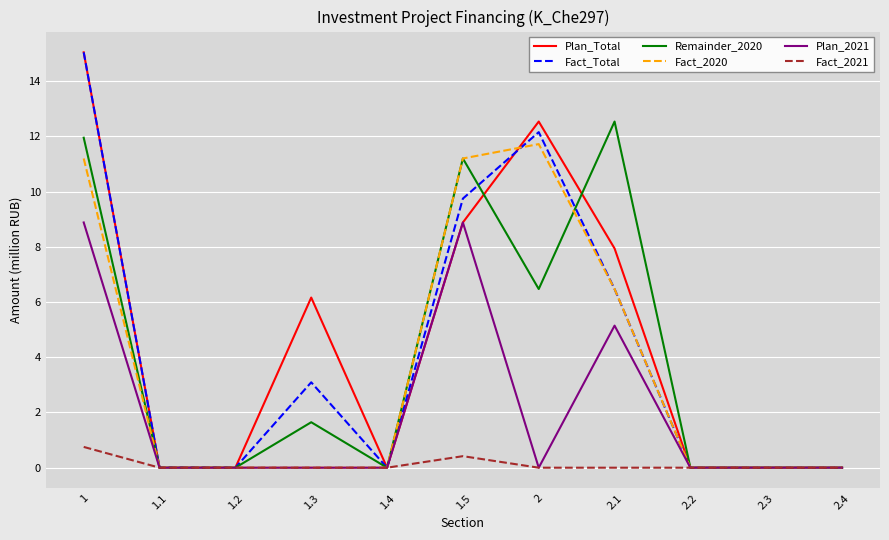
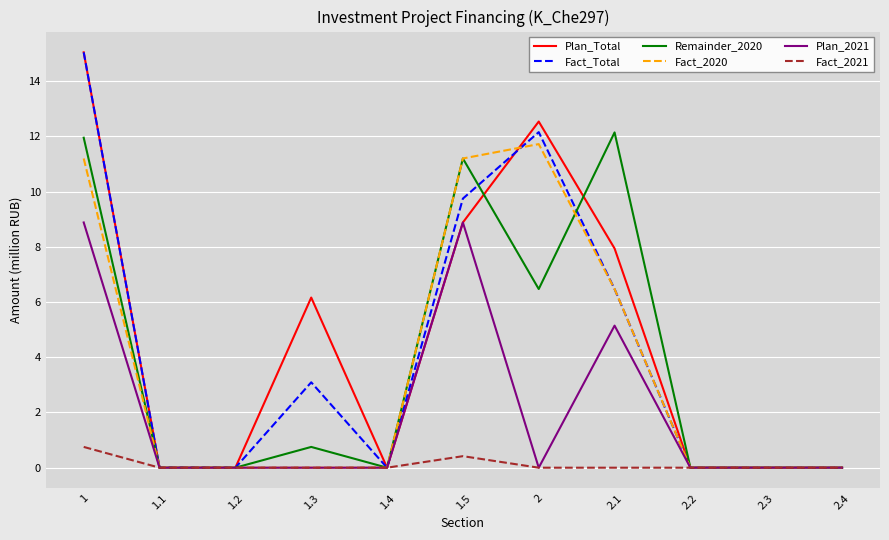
  {
    "Plan_Total": {
      "1.3": 6.2,
      "2": 12.5,
      "2.1": 7.9
    },
    "Fact_Total": {
      "1.3": 3.1,
      "1.5": 9.7,
      "2": 12.2
    },
    "Remainder_2020": {
      "1": 11.9,
-     "1.3": 1.6,
+     "1.3": 0.8,
      "2": 6.5,
-     "2.1": 12.5
+     "2.1": 12.1
    },
    "Fact_2020": {
      "1": 11.2,
      "2": 11.7
    },
    "Plan_2021": {
      "1": 8.9,
      "2.1": 5.1
    },
    "Fact_2021": {
      "1": 0.8,
      "1.5": 0.4,
      "2.1": 0.0
    }
  }
